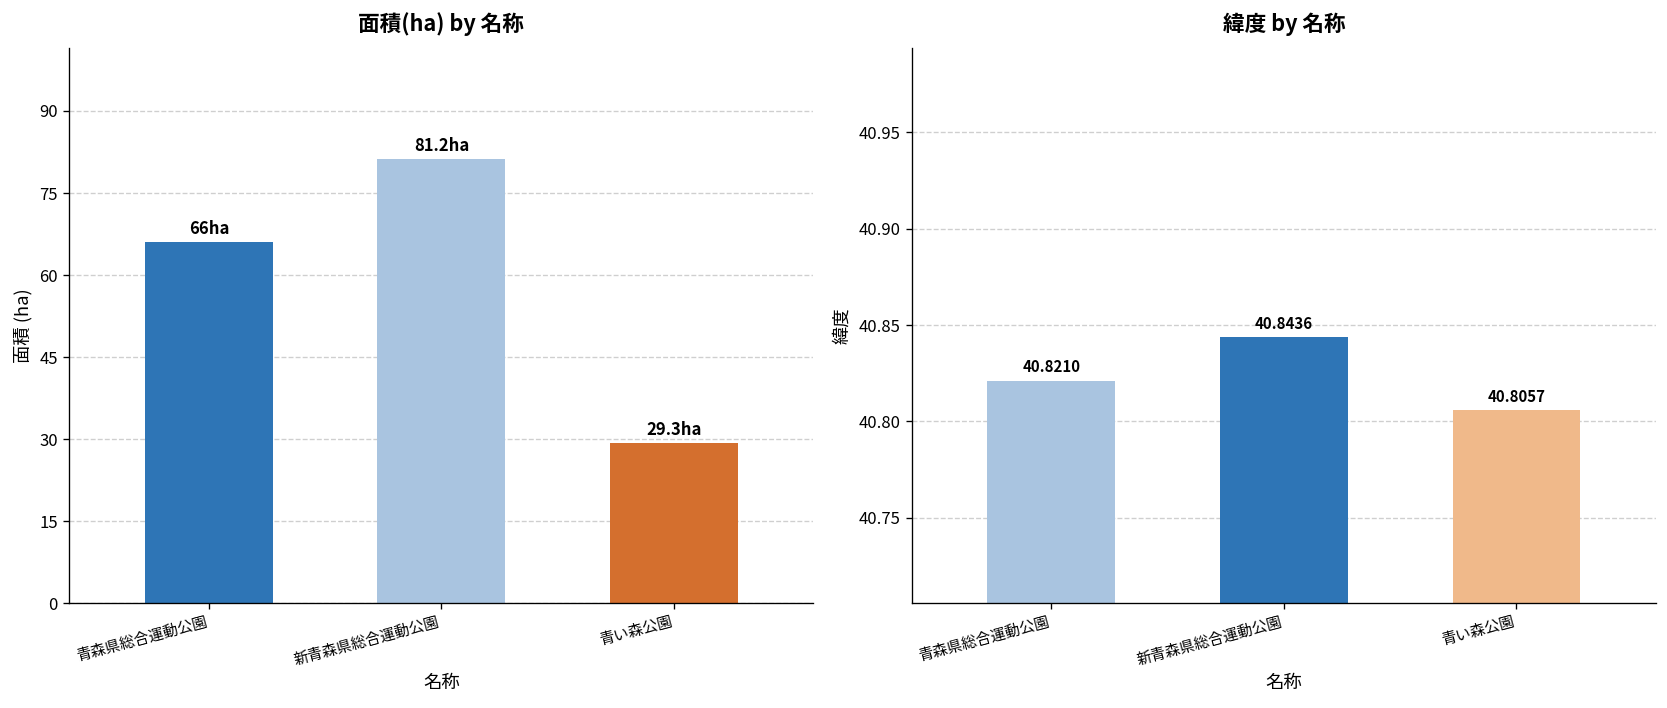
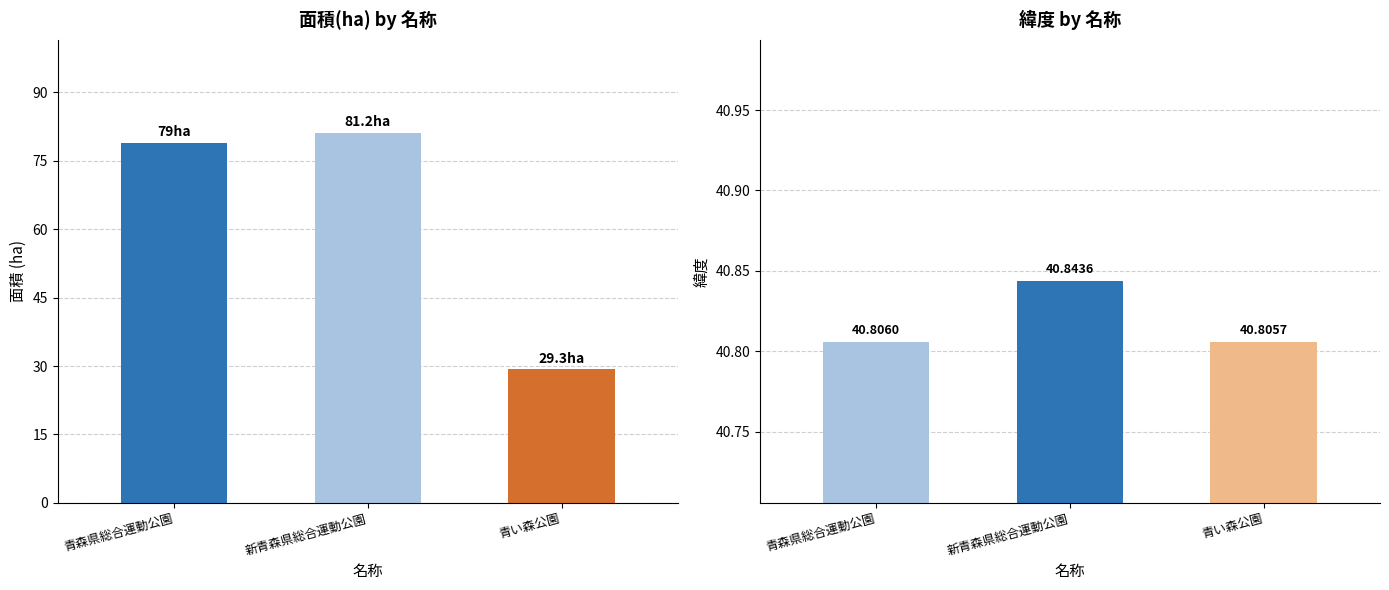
  {
    "面積(ha) by 名称": {
-     "青森県総合運動公園": 66,
+     "青森県総合運動公園": 79,
      "新青森県総合運動公園": 81.2,
      "青い森公園": 29.3
    },
    "緯度 by 名称": {
-     "青森県総合運動公園": 40.8210,
+     "青森県総合運動公園": 40.8060,
      "新青森県総合運動公園": 40.8436,
      "青い森公園": 40.8057
    }
  }
